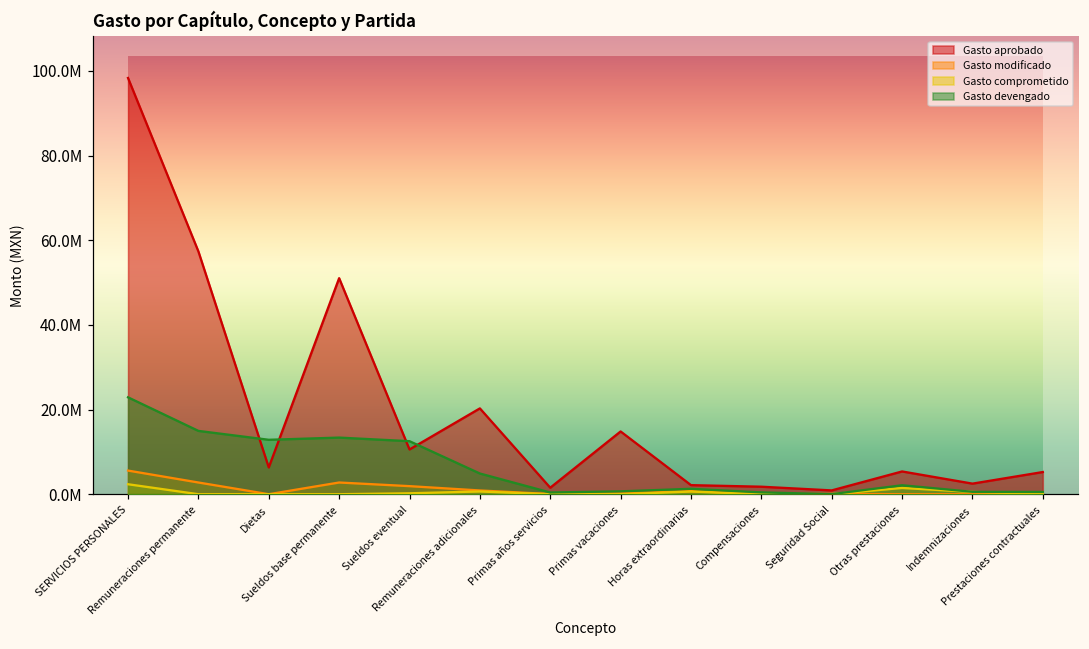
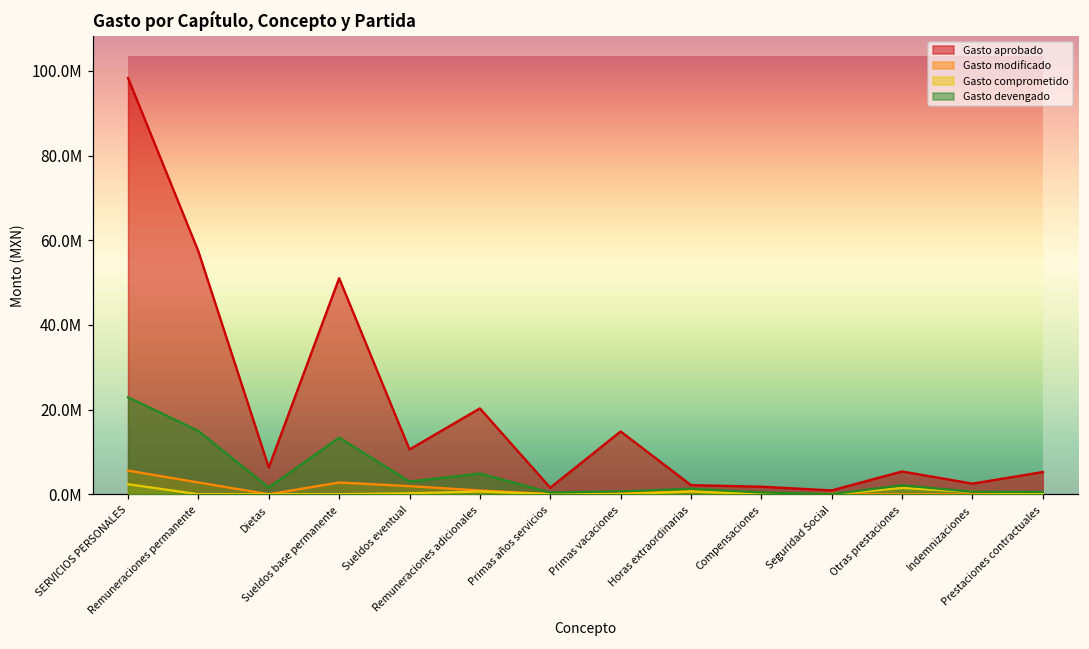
  {
    "Gasto aprobado": {
      "SERVICIOS PERSONALES": 98000000,
      "Remuneraciones permanente": 57000000,
      "Dietas": 6000000,
      "Sueldos base permanente": 51000000,
      "Sueldos eventual": 11000000,
      "Remuneraciones adicionales": 20000000,
      "Primas años servicios": 2000000,
      "Primas vacaciones": 15000000,
      "Horas extraordinarias": 2000000,
      "Compensaciones": 2000000,
      "Seguridad Social": 1000000,
      "Otras prestaciones": 5000000,
      "Indemnizaciones": 3000000,
      "Prestaciones contractuales": 5000000
    },
    "Gasto devengado": {
      "SERVICIOS PERSONALES": 23000000,
      "Remuneraciones permanente": 15000000,
-     "Dietas": 13000000,
+     "Dietas": 2000000,
      "Sueldos base permanente": 13000000,
-     "Sueldos eventual": 13000000,
+     "Sueldos eventual": 3000000,
      "Remuneraciones adicionales": 5000000
    }
  }
